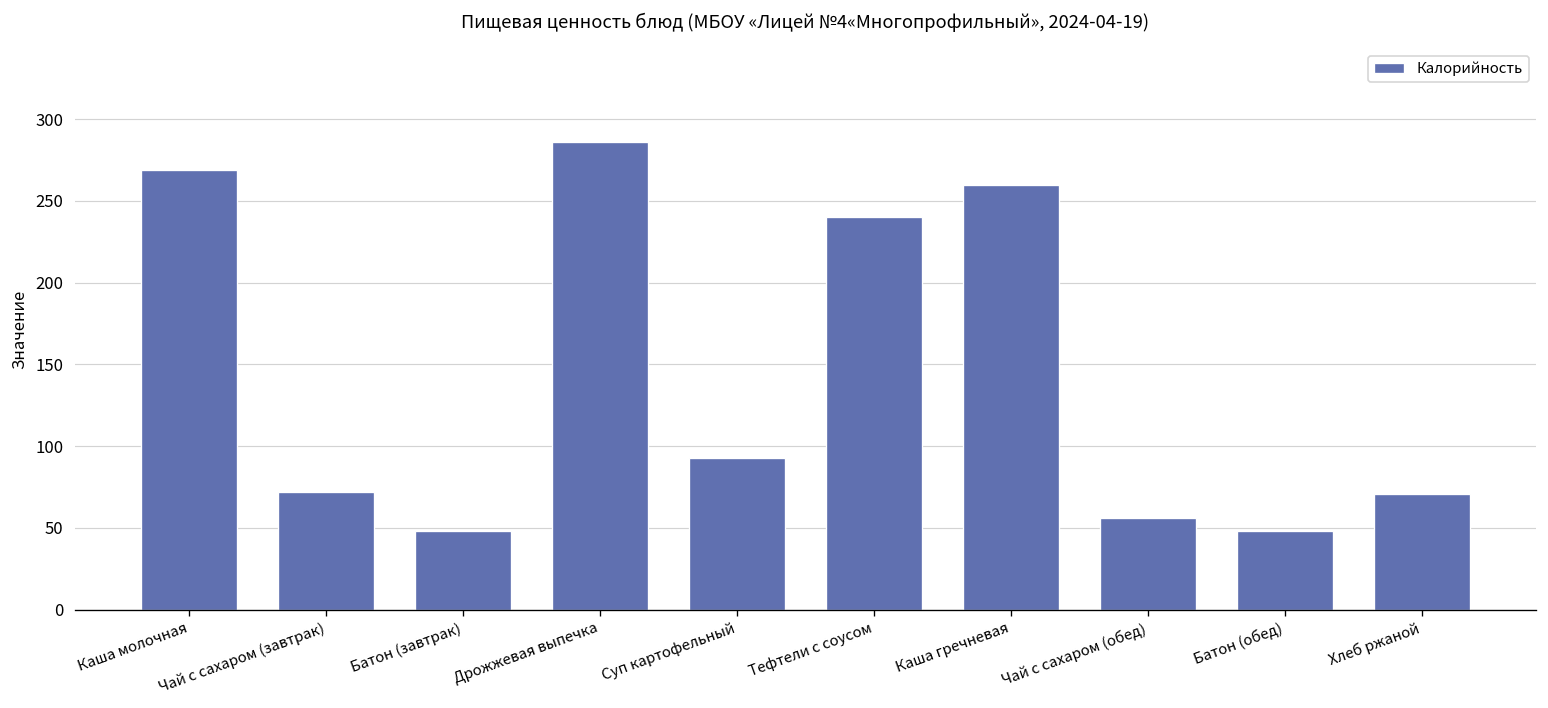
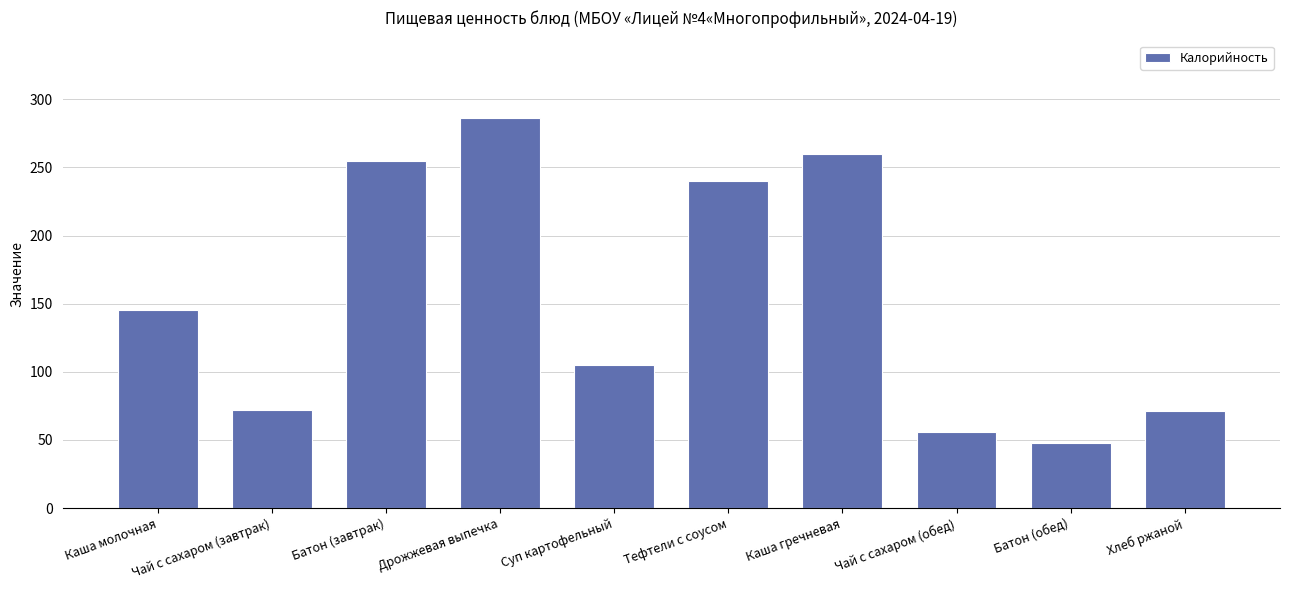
  {
-   "Каша молочная": 269,
+   "Каша молочная": 145,
    "Чай с сахаром (завтрак)": 72,
-   "Батон (завтрак)": 48,
+   "Батон (завтрак)": 255,
    "Дрожжевая выпечка": 286,
-   "Суп картофельный": 93,
+   "Суп картофельный": 105,
    "Тефтели с соусом": 240,
    "Каша гречневая": 260,
    "Чай с сахаром (обед)": 56,
    "Батон (обед)": 48,
    "Хлеб ржаной": 71
  }
